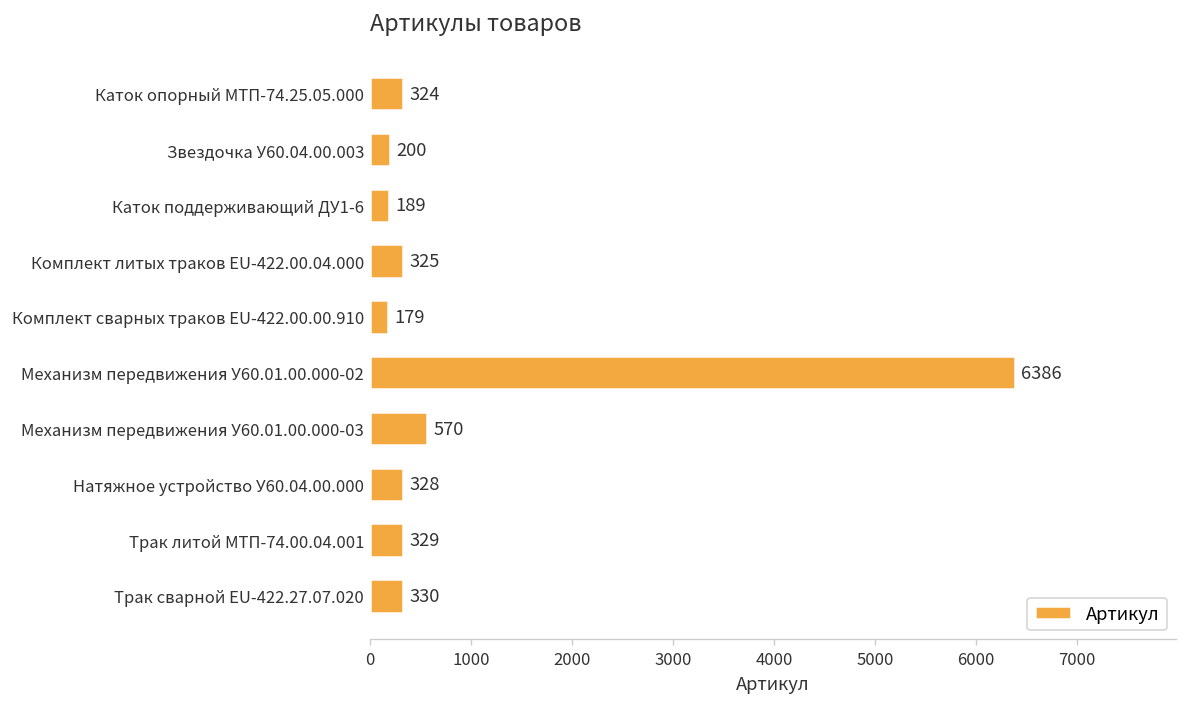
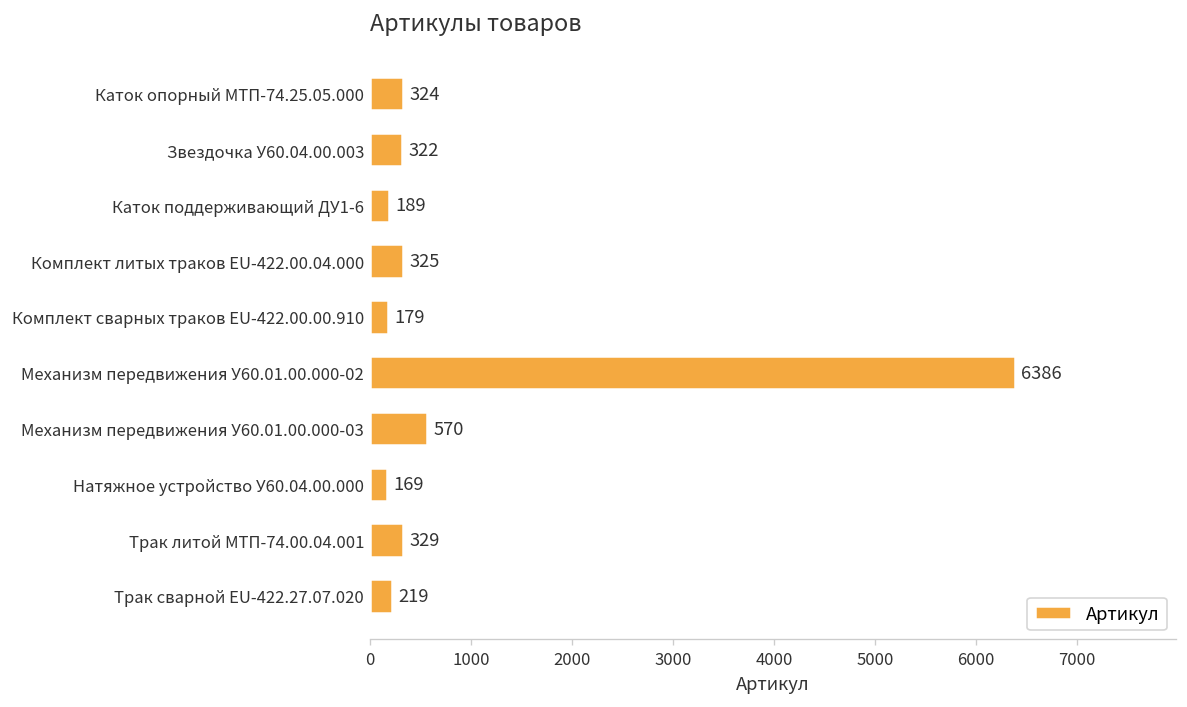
  {
    "Каток опорный МТП-74.25.05.000": 324,
-   "Звездочка У60.04.00.003": 200,
+   "Звездочка У60.04.00.003": 322,
    "Каток поддерживающий ДУ1-6": 189,
    "Комплект литых траков EU-422.00.04.000": 325,
    "Комплект сварных траков EU-422.00.00.910": 179,
    "Механизм передвижения У60.01.00.000-02": 6386,
    "Механизм передвижения У60.01.00.000-03": 570,
-   "Натяжное устройство У60.04.00.000": 328,
+   "Натяжное устройство У60.04.00.000": 169,
    "Трак литой МТП-74.00.04.001": 329,
-   "Трак сварной EU-422.27.07.020": 330
+   "Трак сварной EU-422.27.07.020": 219
  }
